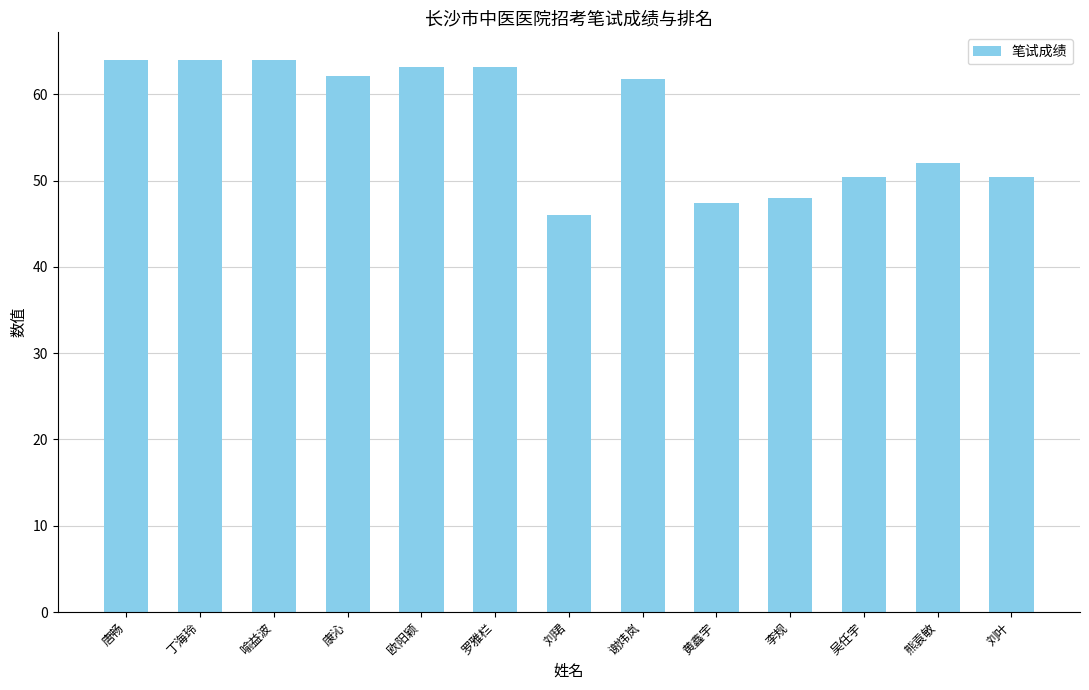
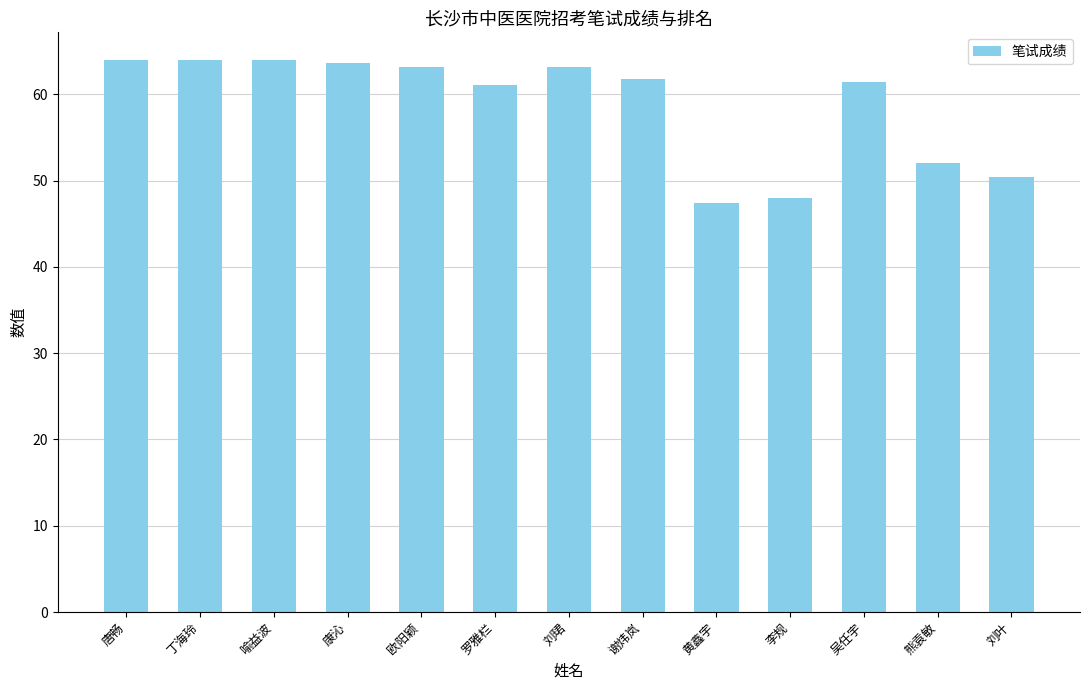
  {
    "唐畅": 64,
    "丁海玲": 64,
    "喻益波": 64,
-   "康沁": 62,
+   "康沁": 64,
    "欧阳颖": 63,
-   "罗雅栏": 63,
-   "刘珺": 46,
+   "罗雅栏": 61,
+   "刘珺": 63,
    "谢炜岚": 62,
    "黄鑫宇": 47,
    "李规": 48,
-   "吴任宇": 50,
+   "吴任宇": 62,
    "熊袁敏": 52,
    "刘叶": 50
  }
